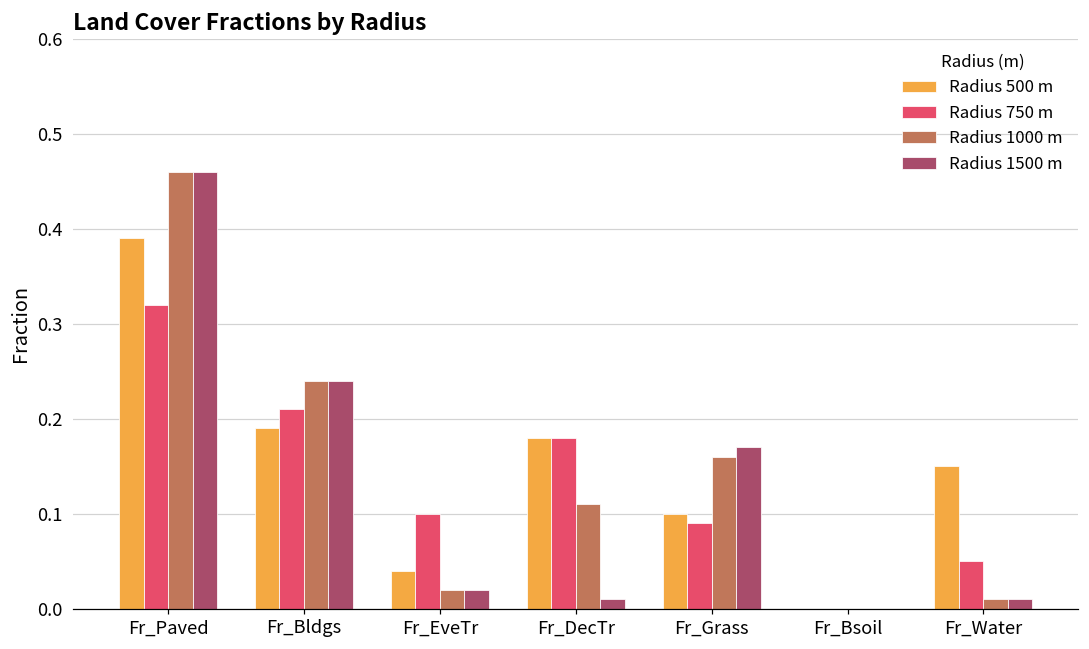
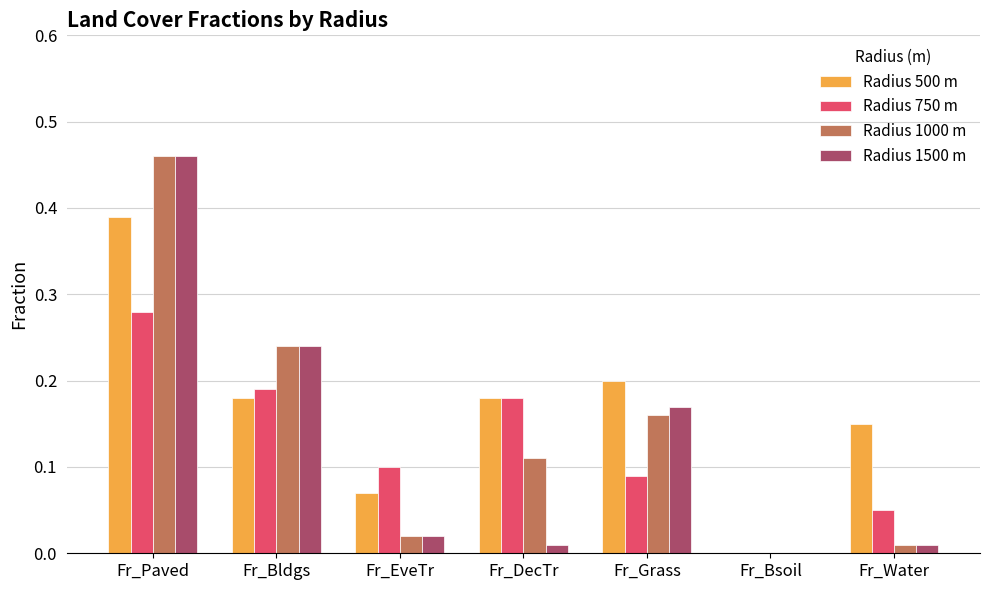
  {
    "Radius 500 m": {
      "Fr_Paved": 0.39,
-     "Fr_Bldgs": 0.19,
-     "Fr_EveTr": 0.04,
+     "Fr_Bldgs": 0.18,
+     "Fr_EveTr": 0.07,
      "Fr_DecTr": 0.18,
-     "Fr_Grass": 0.1,
+     "Fr_Grass": 0.2,
      "Fr_Bsoil": 0.00,
      "Fr_Water": 0.15
    },
    "Radius 750 m": {
-     "Fr_Paved": 0.32,
-     "Fr_Bldgs": 0.21,
+     "Fr_Paved": 0.28,
+     "Fr_Bldgs": 0.19,
      "Fr_EveTr": 0.10,
      "Fr_DecTr": 0.18,
      "Fr_Grass": 0.09,
      "Fr_Bsoil": 0.00,
      "Fr_Water": 0.05
    }
  }
